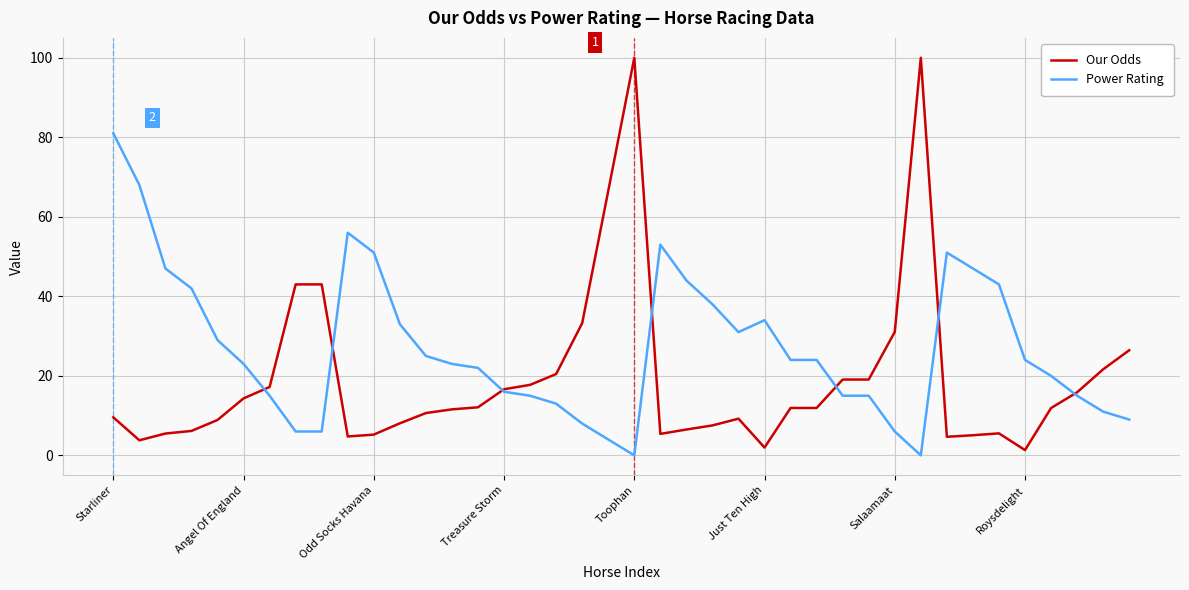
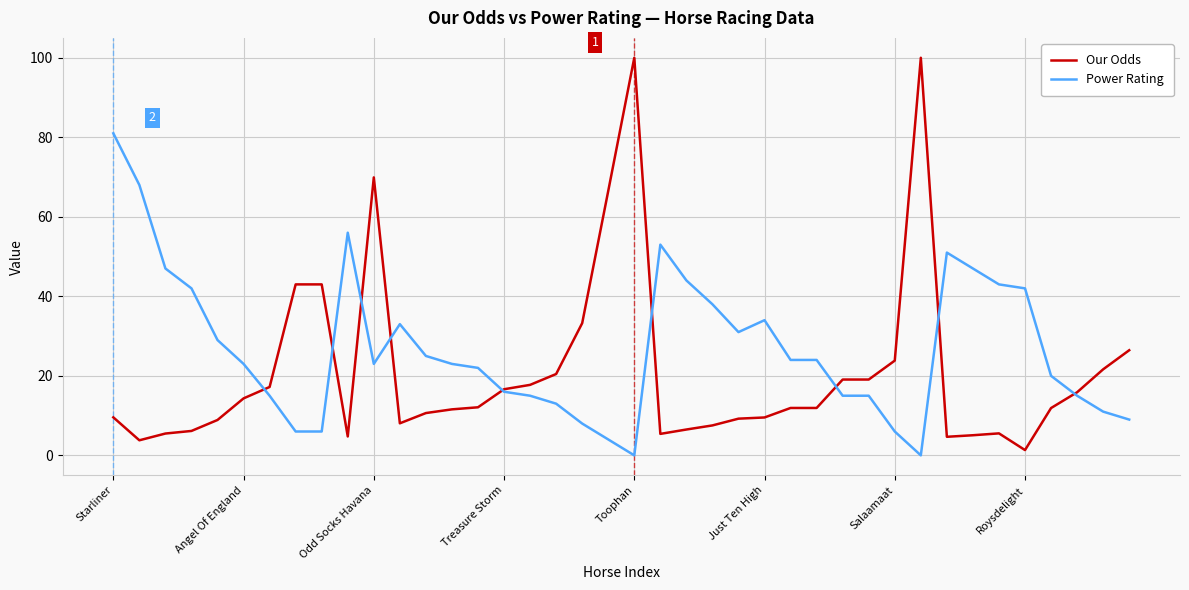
  {
    "Our Odds": {
      "Starliner": 10,
      "Angel Of England": 14,
-     "Odd Socks Havana": 5,
+     "Odd Socks Havana": 70,
      "Toophan": 100,
-     "Just Ten High": 2,
-     "Salaamaat": 31,
+     "Just Ten High": 10,
+     "Salaamaat": 24,
      "Roysdelight": 1
    },
    "Power Rating": {
      "Starliner": 81,
      "Angel Of England": 23,
-     "Odd Socks Havana": 51,
+     "Odd Socks Havana": 23,
      "Toophan": 0,
      "Just Ten High": 34,
      "Salaamaat": 6,
-     "Roysdelight": 24
+     "Roysdelight": 42
    }
  }
